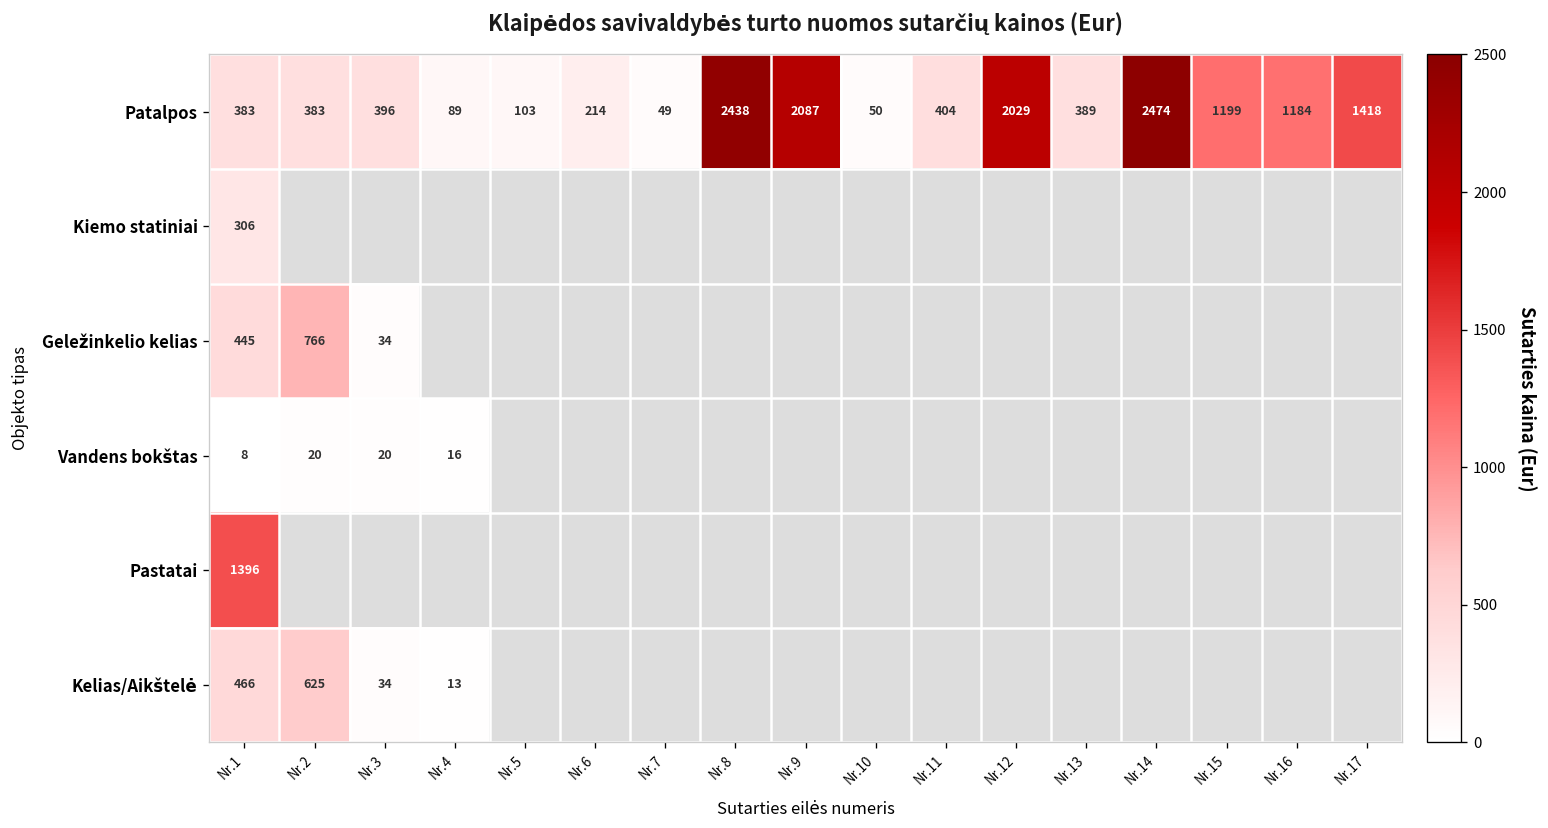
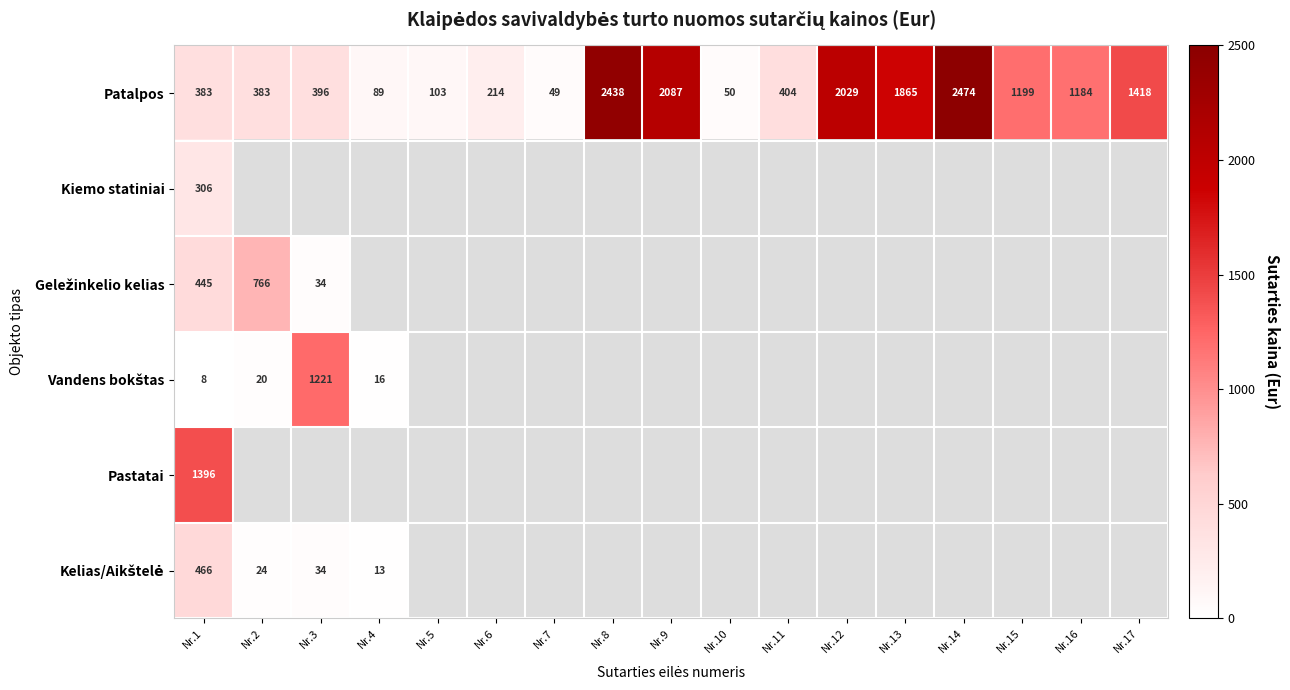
  {
    "Patalpos": {
      "Nr.1": 383,
      "Nr.2": 383,
      "Nr.3": 396,
      "Nr.4": 89,
      "Nr.5": 103,
      "Nr.6": 214,
      "Nr.7": 49,
      "Nr.8": 2438,
      "Nr.9": 2087,
      "Nr.10": 50,
      "Nr.11": 404,
      "Nr.12": 2029,
-     "Nr.13": 389,
+     "Nr.13": 1865,
      "Nr.14": 2474,
      "Nr.15": 1199,
      "Nr.16": 1184,
      "Nr.17": 1418
    },
    "Kiemo statiniai": {
      "Nr.1": 306
    },
    "Geležinkelio kelias": {
      "Nr.1": 445,
      "Nr.2": 766,
      "Nr.3": 34
    },
    "Vandens bokštas": {
      "Nr.1": 8,
      "Nr.2": 20,
-     "Nr.3": 20,
+     "Nr.3": 1221,
      "Nr.4": 16
    },
    "Pastatai": {
      "Nr.1": 1396
    },
    "Kelias/Aikštelė": {
      "Nr.1": 466,
-     "Nr.2": 625,
+     "Nr.2": 24,
      "Nr.3": 34,
      "Nr.4": 13
    }
  }
